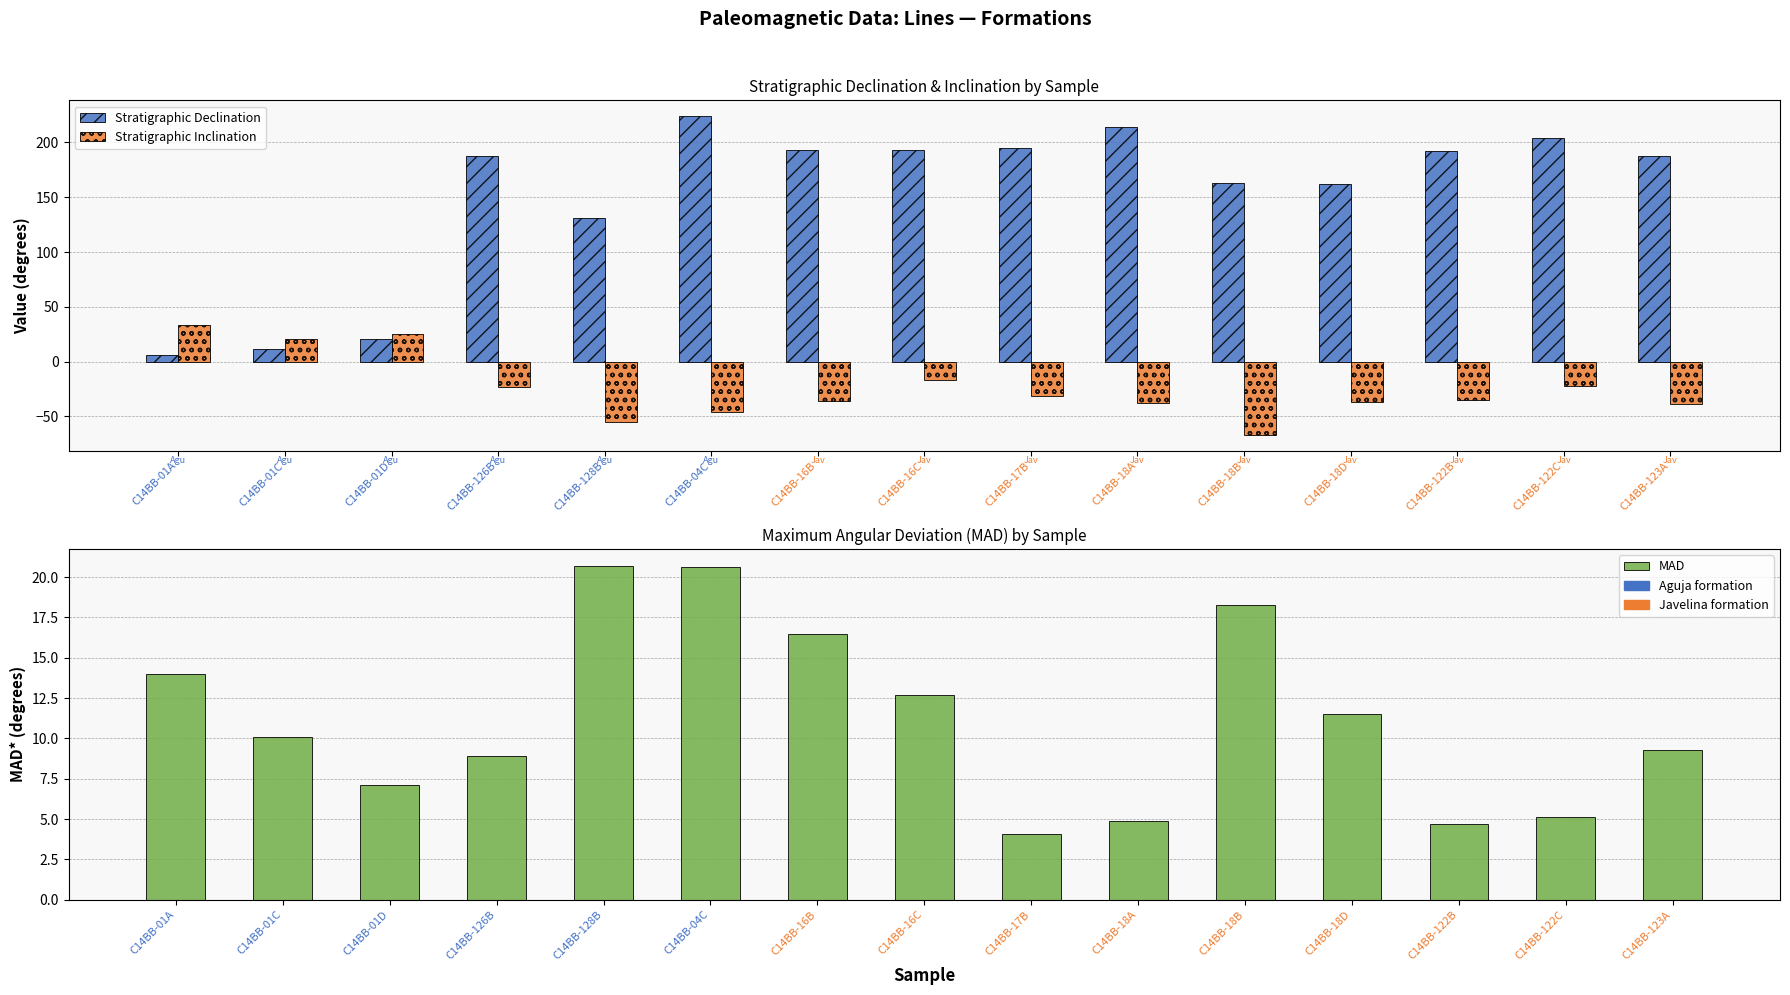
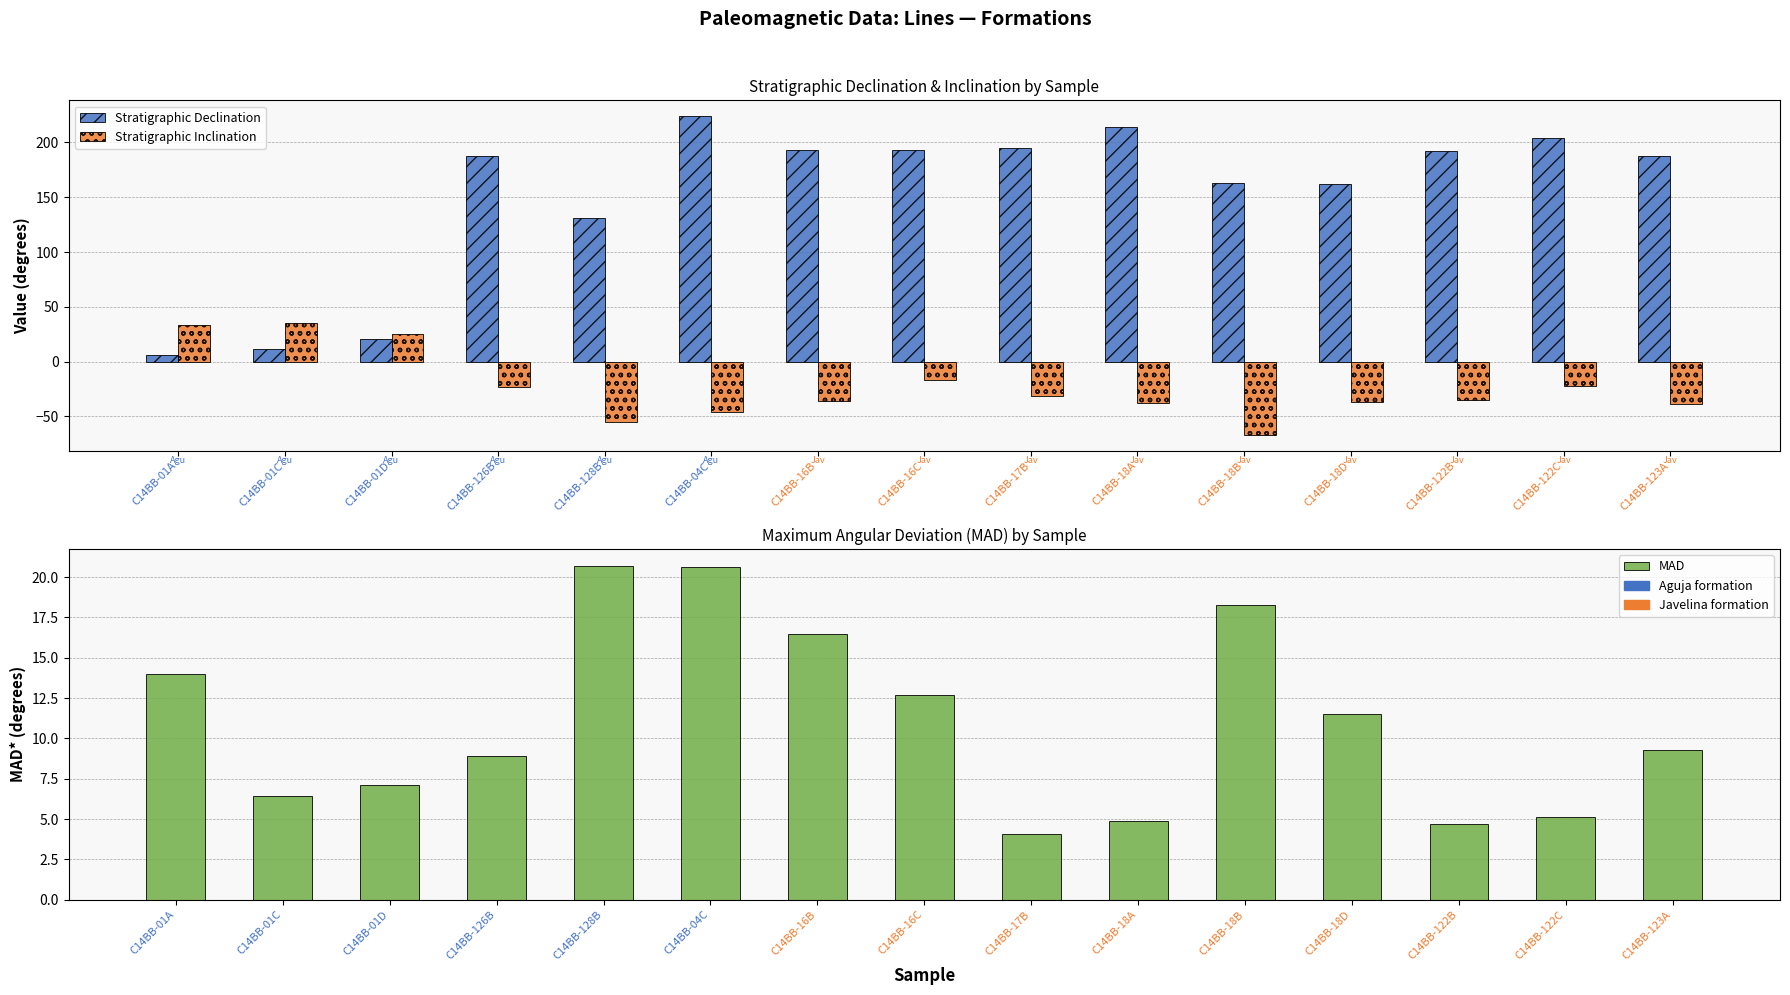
  {
    "Stratigraphic Declination & Inclination by Sample": {
      "Stratigraphic Declination": {
        "C14BB-01A": 6,
        "C14BB-01C": 12,
        "C14BB-01D": 21,
        "C14BB-126B": 187,
        "C14BB-128B": 131,
        "C14BB-04C": 224,
        "C14BB-16B": 193,
        "C14BB-16C": 193,
        "C14BB-17B": 195,
        "C14BB-18A": 214,
        "C14BB-18B": 163,
        "C14BB-18D": 162,
        "C14BB-122B": 192,
        "C14BB-122C": 204,
        "C14BB-123A": 188
      },
      "Stratigraphic Inclination": {
        "C14BB-01A": 33,
-       "C14BB-01C": 21,
+       "C14BB-01C": 36,
        "C14BB-01D": 26,
        "C14BB-126B": -23,
        "C14BB-128B": -55,
        "C14BB-04C": -46,
        "C14BB-16B": -36,
        "C14BB-16C": -17,
        "C14BB-17B": -31,
        "C14BB-18A": -37,
        "C14BB-18B": -67,
        "C14BB-18D": -37,
        "C14BB-122B": -35,
        "C14BB-122C": -22,
        "C14BB-123A": -39
      }
    },
    "Maximum Angular Deviation (MAD) by Sample": {
      "C14BB-01A": 14.0,
-     "C14BB-01C": 10.1,
+     "C14BB-01C": 6.4,
      "C14BB-01D": 7.1,
      "C14BB-126B": 8.9,
      "C14BB-128B": 20.7,
      "C14BB-04C": 20.6,
      "C14BB-16B": 16.5,
      "C14BB-16C": 12.7,
      "C14BB-17B": 4.1,
      "C14BB-18A": 4.9,
      "C14BB-18B": 18.3,
      "C14BB-18D": 11.5,
      "C14BB-122B": 4.7,
      "C14BB-122C": 5.1,
      "C14BB-123A": 9.3
    }
  }
